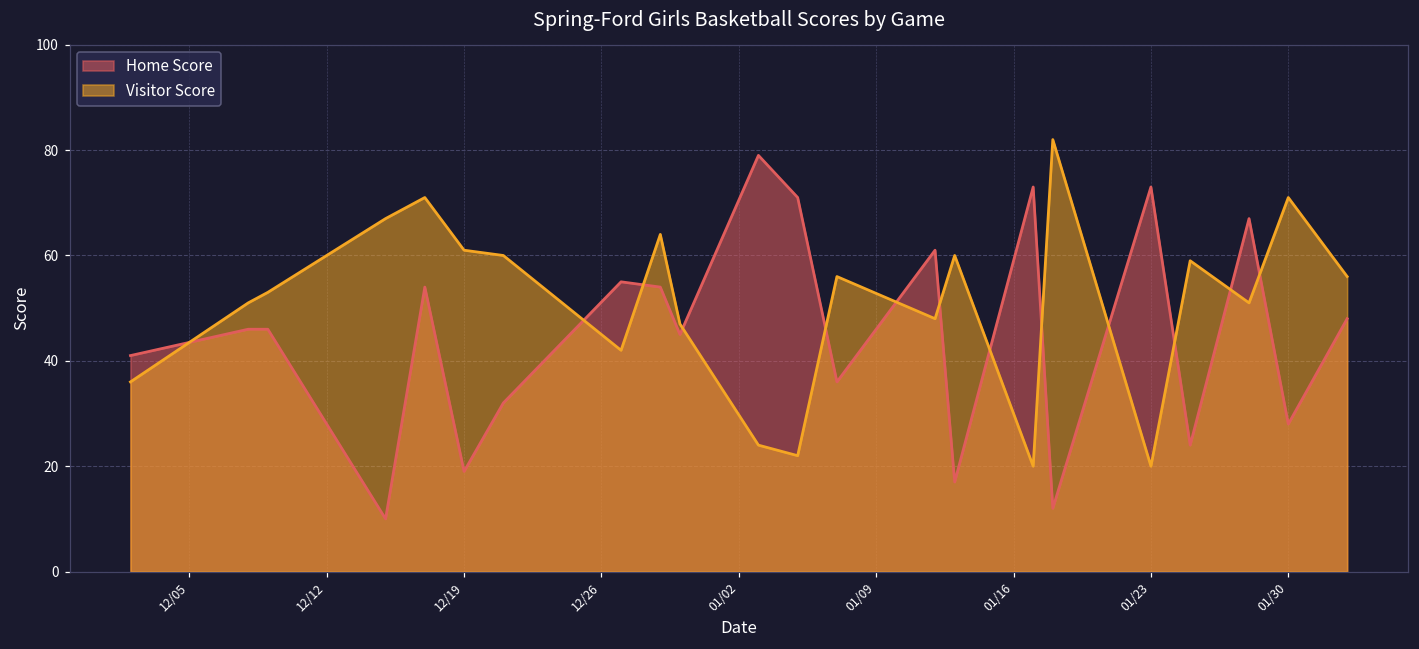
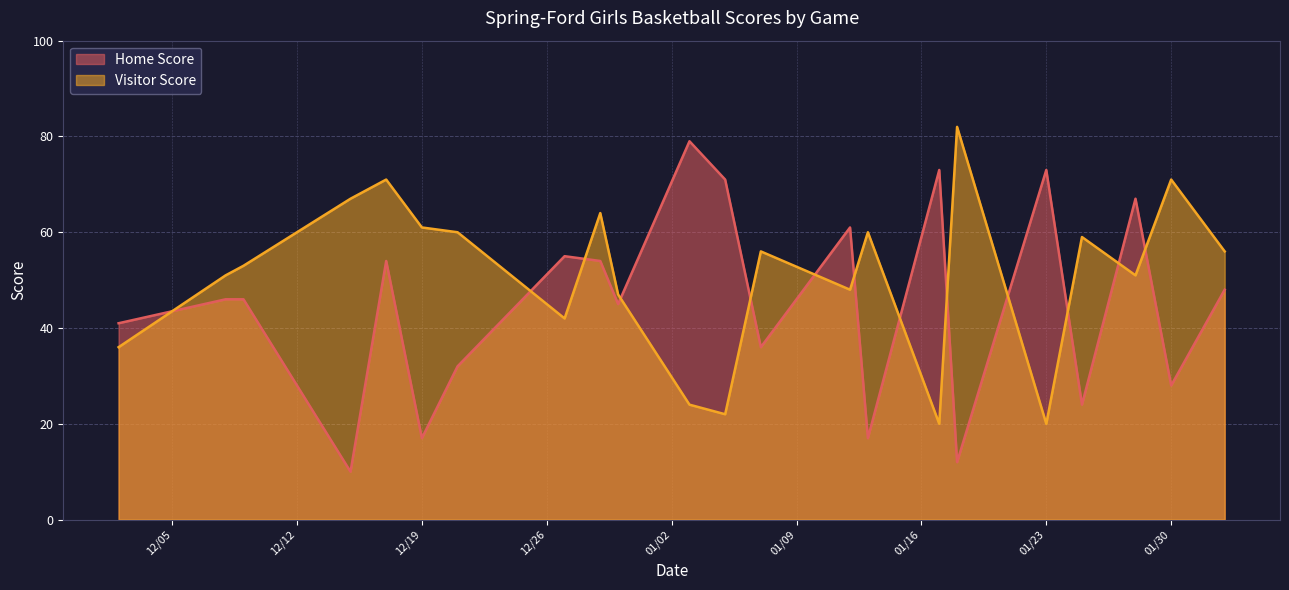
  {
    "Home Score": {
-     "12/19": 19,
+     "12/19": 17,
      "01/23": 73,
      "01/30": 28
    },
    "Visitor Score": {
      "12/19": 61,
      "01/23": 20,
      "01/30": 71
    }
  }
